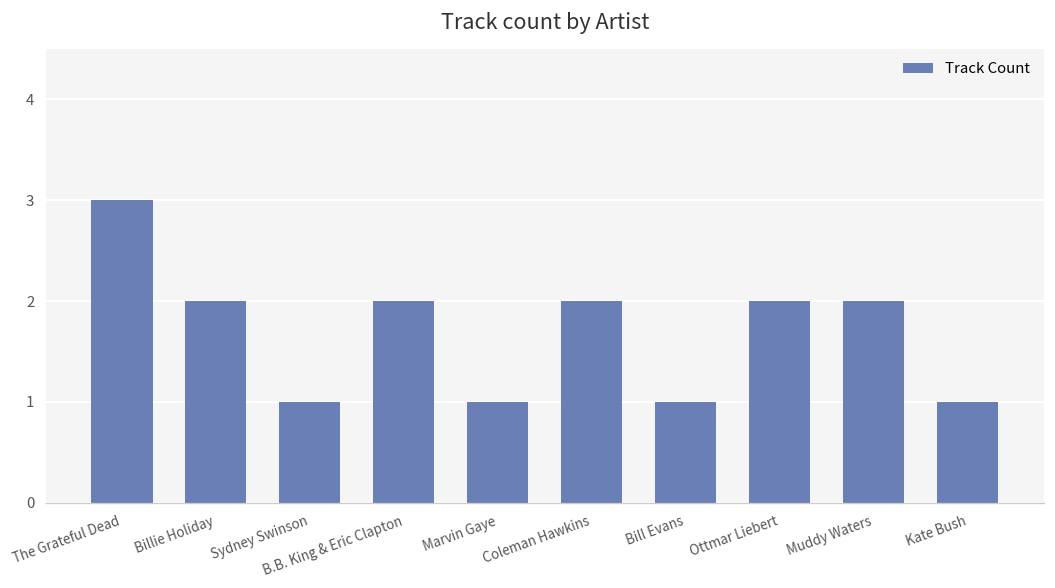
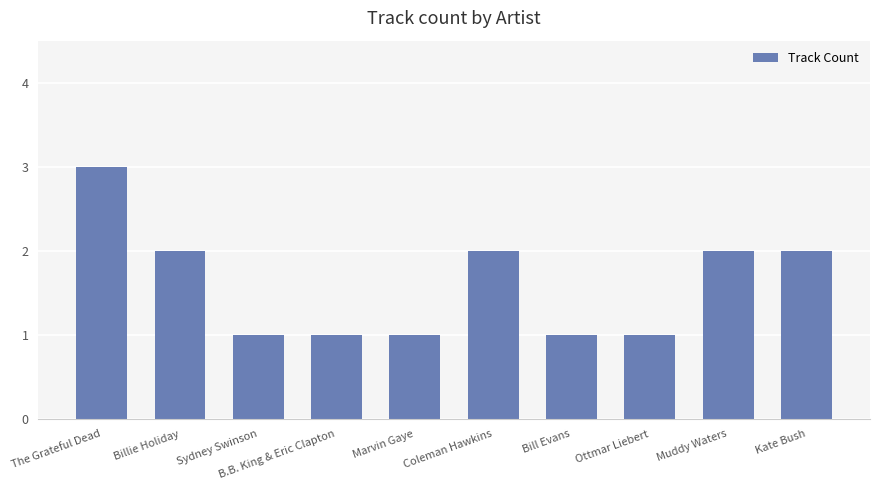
  {
    "The Grateful Dead": 3,
    "Billie Holiday": 2,
    "Sydney Swinson": 1,
-   "B.B. King & Eric Clapton": 2,
+   "B.B. King & Eric Clapton": 1,
    "Marvin Gaye": 1,
    "Coleman Hawkins": 2,
    "Bill Evans": 1,
-   "Ottmar Liebert": 2,
+   "Ottmar Liebert": 1,
    "Muddy Waters": 2,
-   "Kate Bush": 1
+   "Kate Bush": 2
  }
